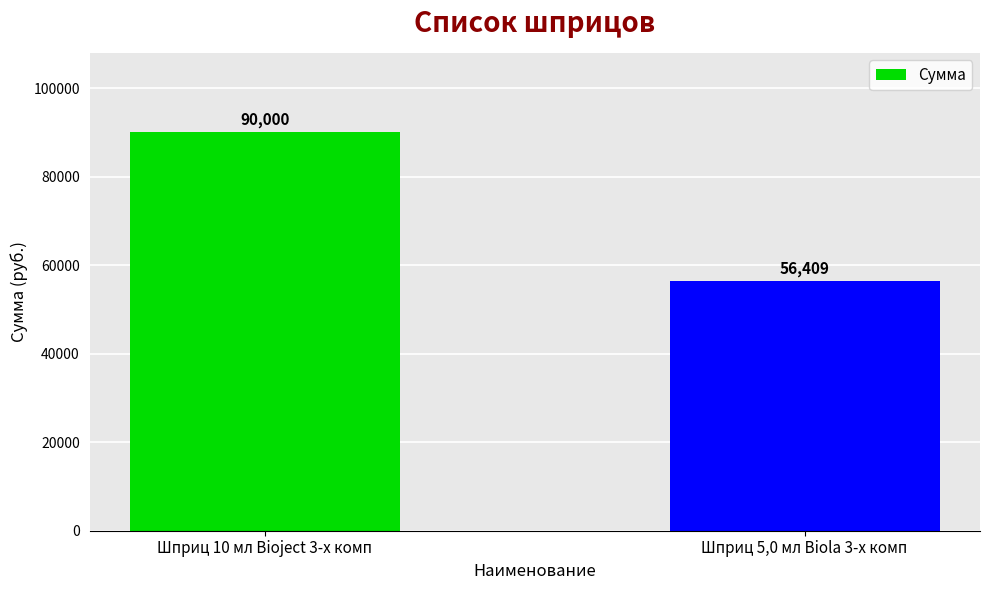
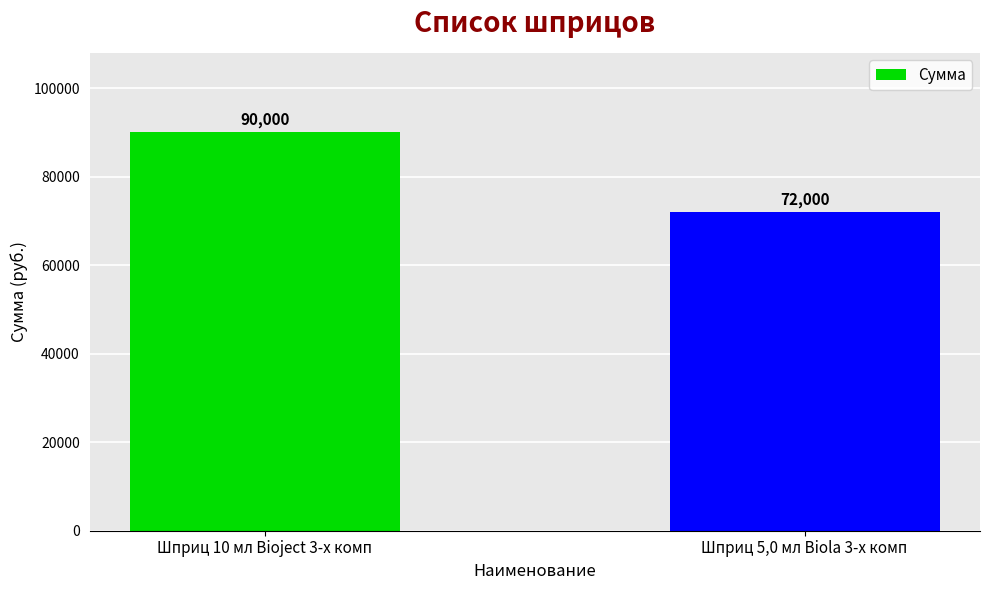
  {
    "Шприц 10 мл Bioject 3-х комп": "90,000",
-   "Шприц 5,0 мл Biola 3-х комп": "56,409"
+   "Шприц 5,0 мл Biola 3-х комп": "72,000"
  }
